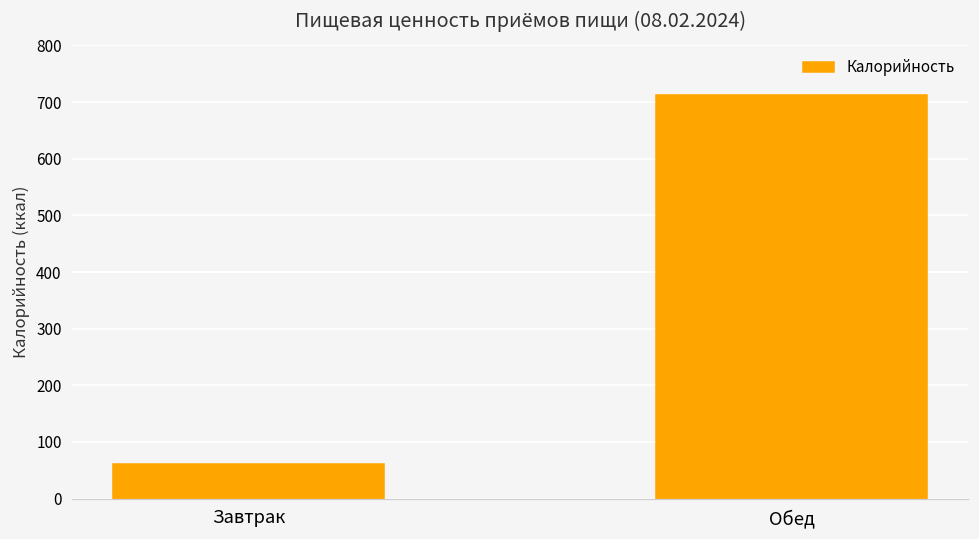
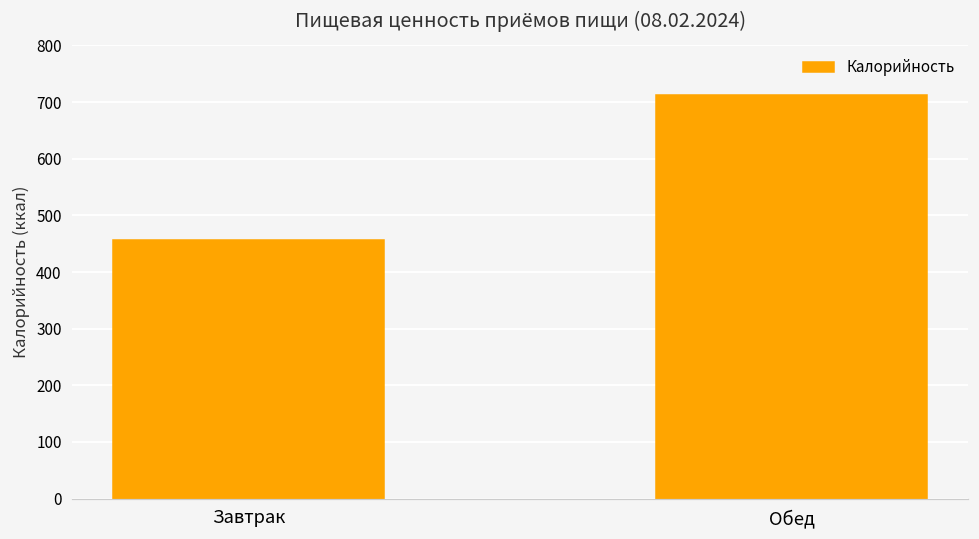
  {
-   "Завтрак": 60,
+   "Завтрак": 460,
    "Обед": 710
  }
